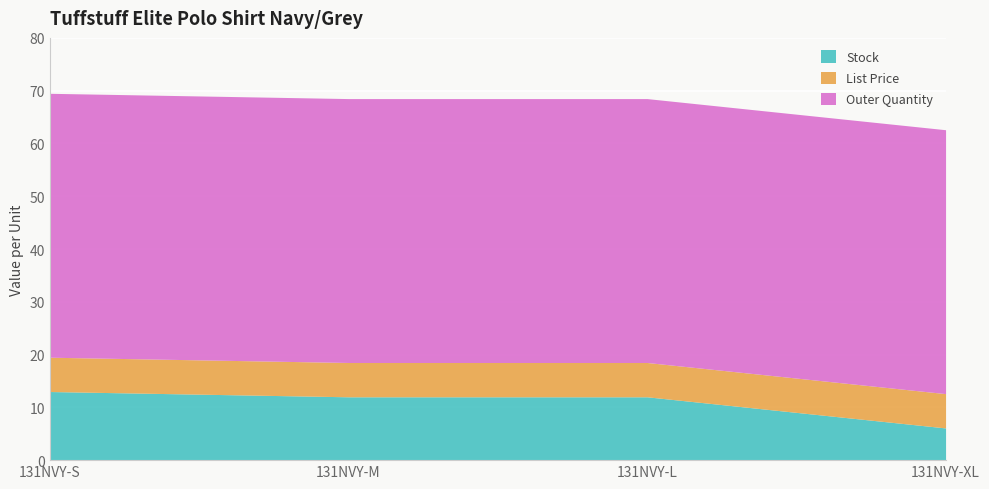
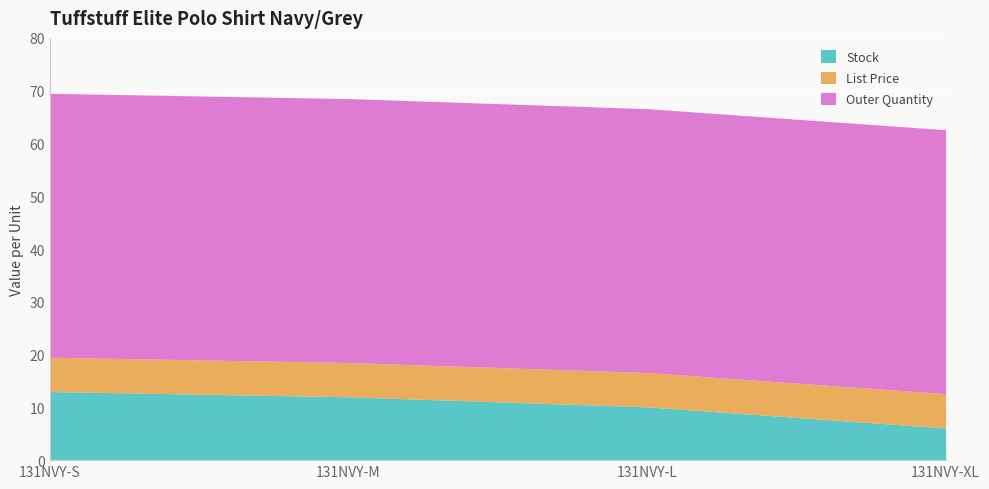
  {
    "Stock": {
      "131NVY-S": 13,
      "131NVY-M": 12,
-     "131NVY-L": 12,
+     "131NVY-L": 10,
      "131NVY-XL": 6
    },
    "List Price": {
      "131NVY-S": 7,
      "131NVY-M": 7,
      "131NVY-L": 7,
      "131NVY-XL": 7
    },
    "Outer Quantity": {
      "131NVY-S": 50,
      "131NVY-M": 50,
      "131NVY-L": 50,
      "131NVY-XL": 50
    }
  }
